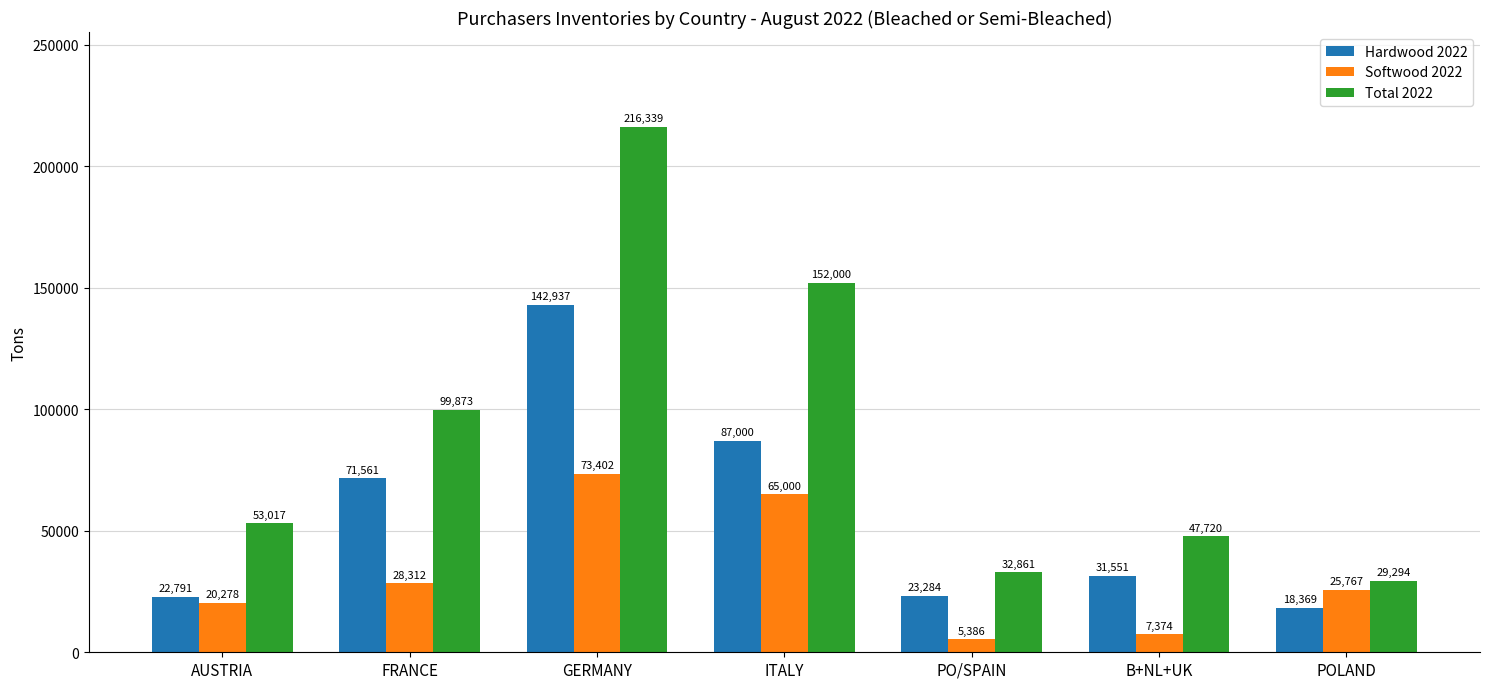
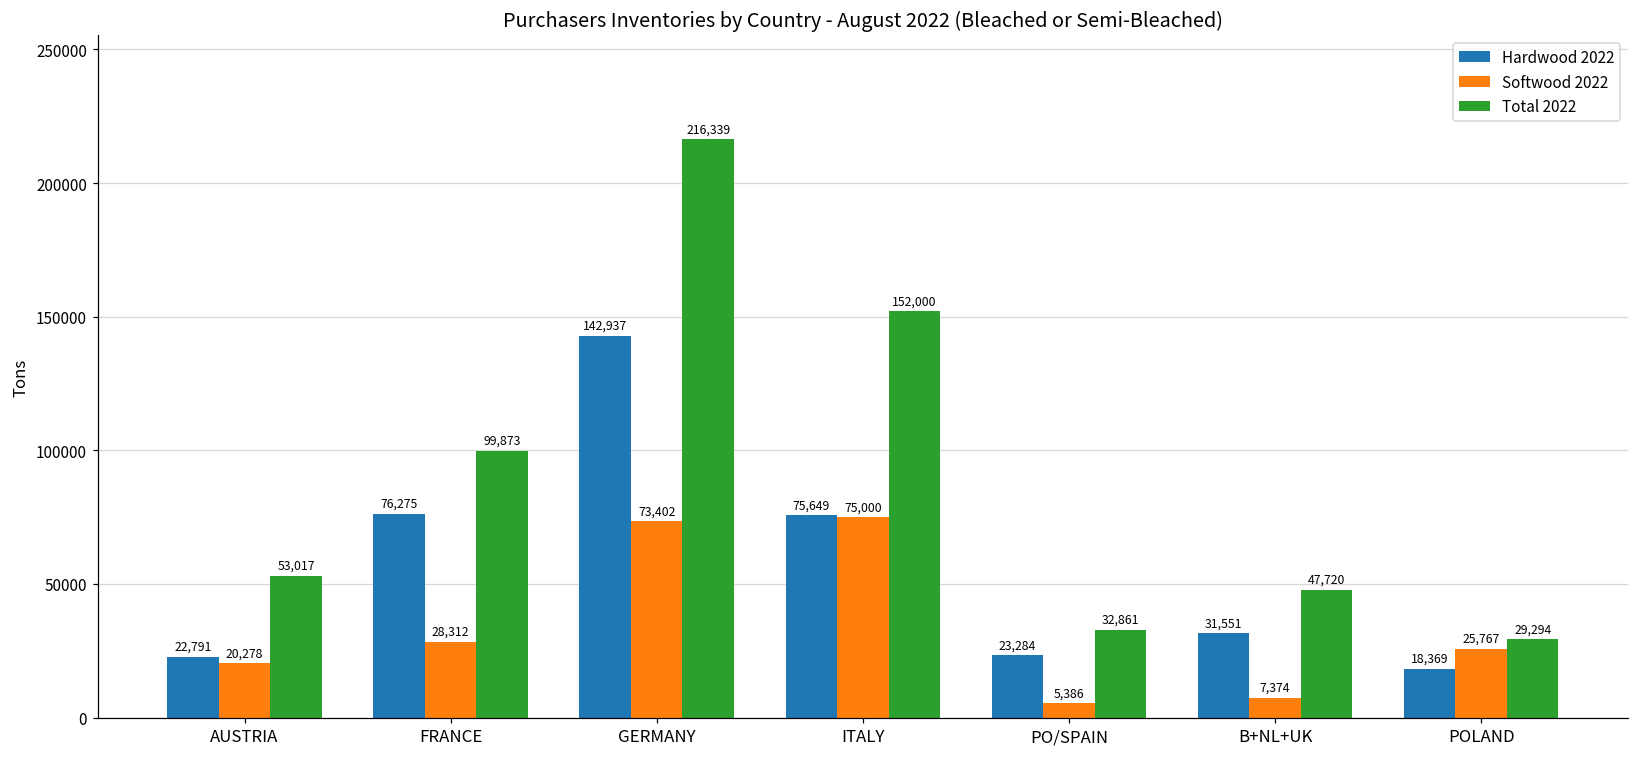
  {
    "Hardwood 2022": {
      "AUSTRIA": "22,791",
-     "FRANCE": "71,561",
+     "FRANCE": "76,275",
      "GERMANY": "142,937",
-     "ITALY": "87,000",
+     "ITALY": "75,649",
      "PO/SPAIN": "23,284",
      "B+NL+UK": "31,551",
      "POLAND": "18,369"
    },
    "Softwood 2022": {
      "AUSTRIA": "20,278",
      "FRANCE": "28,312",
      "GERMANY": "73,402",
-     "ITALY": "65,000",
+     "ITALY": "75,000",
      "PO/SPAIN": "5,386",
      "B+NL+UK": "7,374",
      "POLAND": "25,767"
    },
    "Total 2022": {
      "AUSTRIA": "53,017",
      "FRANCE": "99,873",
      "GERMANY": "216,339",
      "ITALY": "152,000",
      "PO/SPAIN": "32,861",
      "B+NL+UK": "47,720",
      "POLAND": "29,294"
    }
  }
